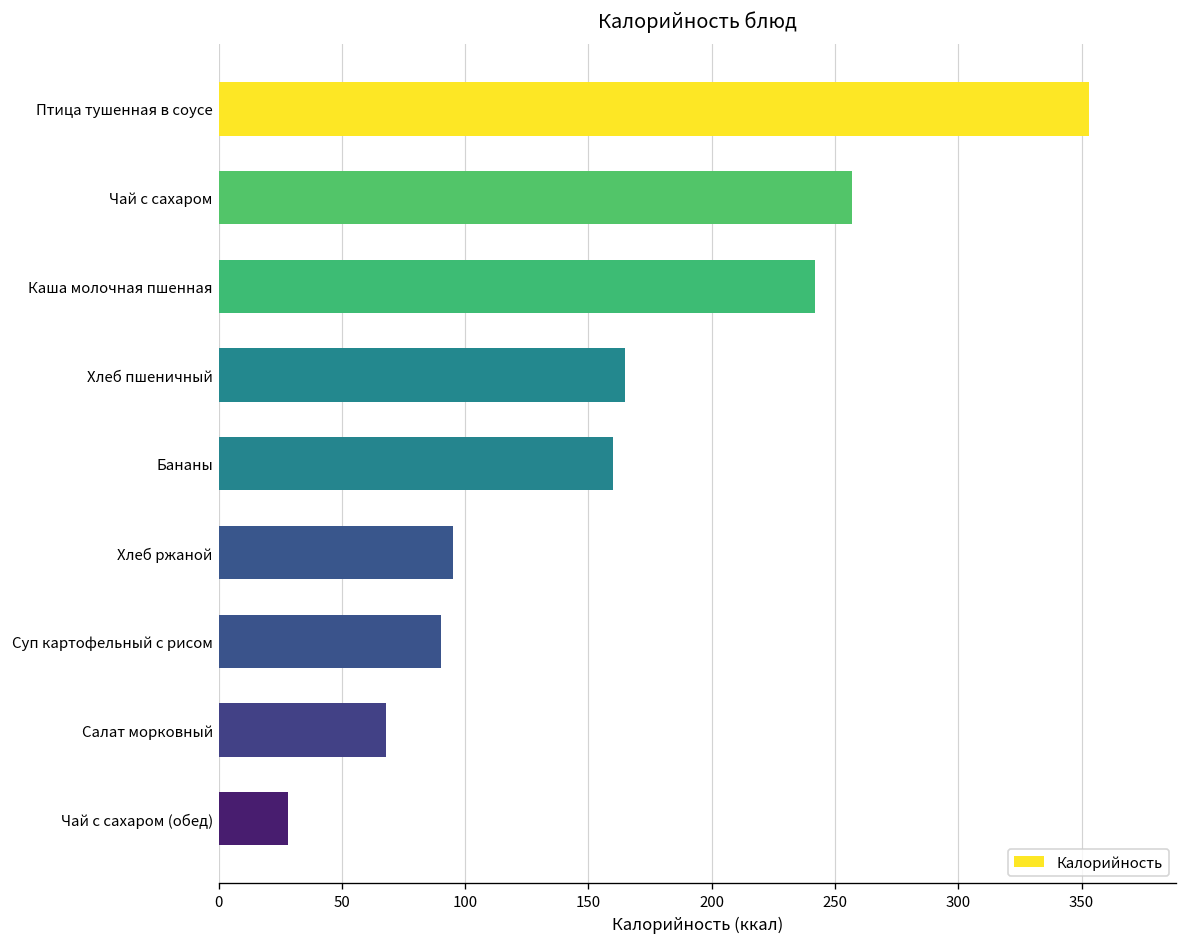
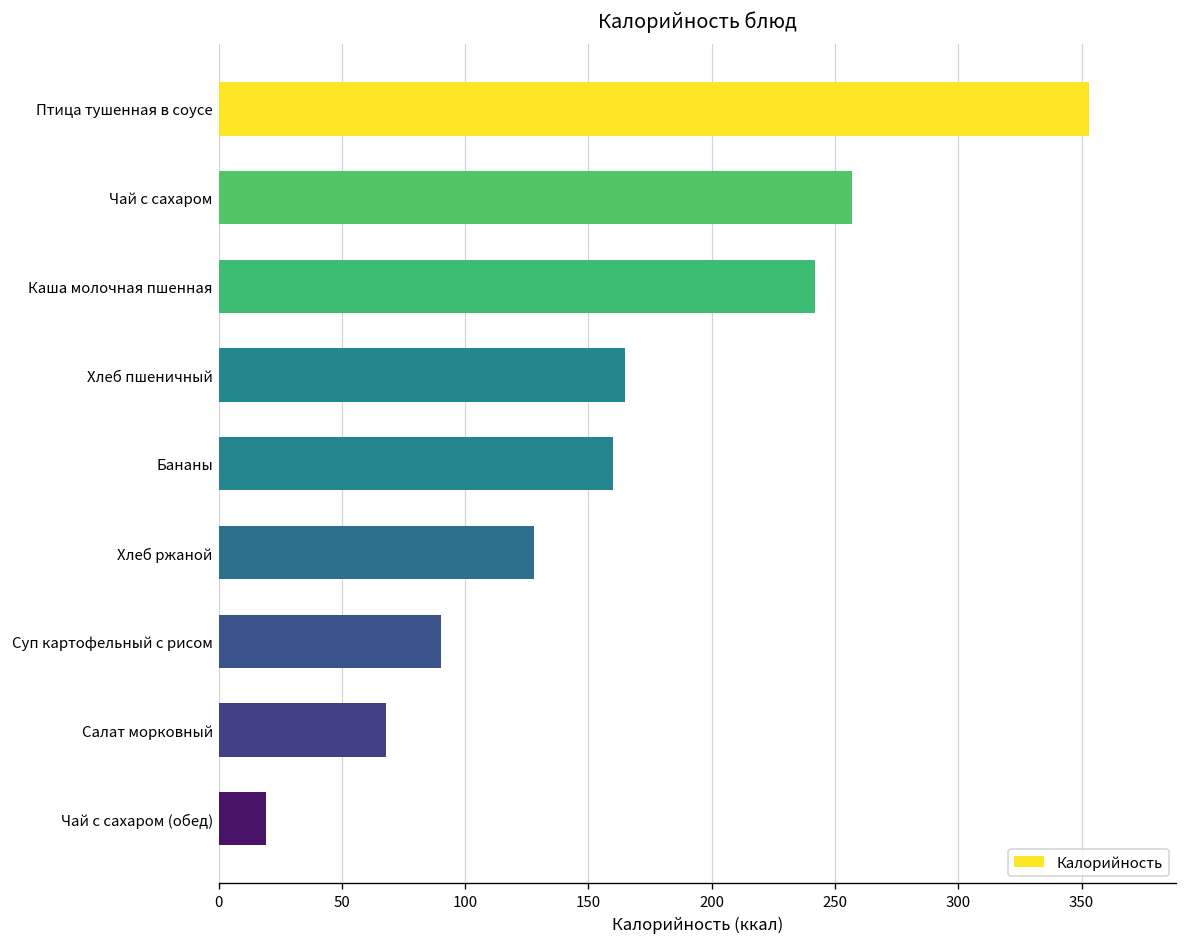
  {
    "Птица тушенная в соусе": 353,
    "Чай с сахаром": 257,
    "Каша молочная пшенная": 242,
    "Хлеб пшеничный": 165,
    "Бананы": 160,
-   "Хлеб ржаной": 95,
+   "Хлеб ржаной": 128,
    "Суп картофельный с рисом": 90,
    "Салат морковный": 68,
-   "Чай с сахаром (обед)": 28
+   "Чай с сахаром (обед)": 19
  }
